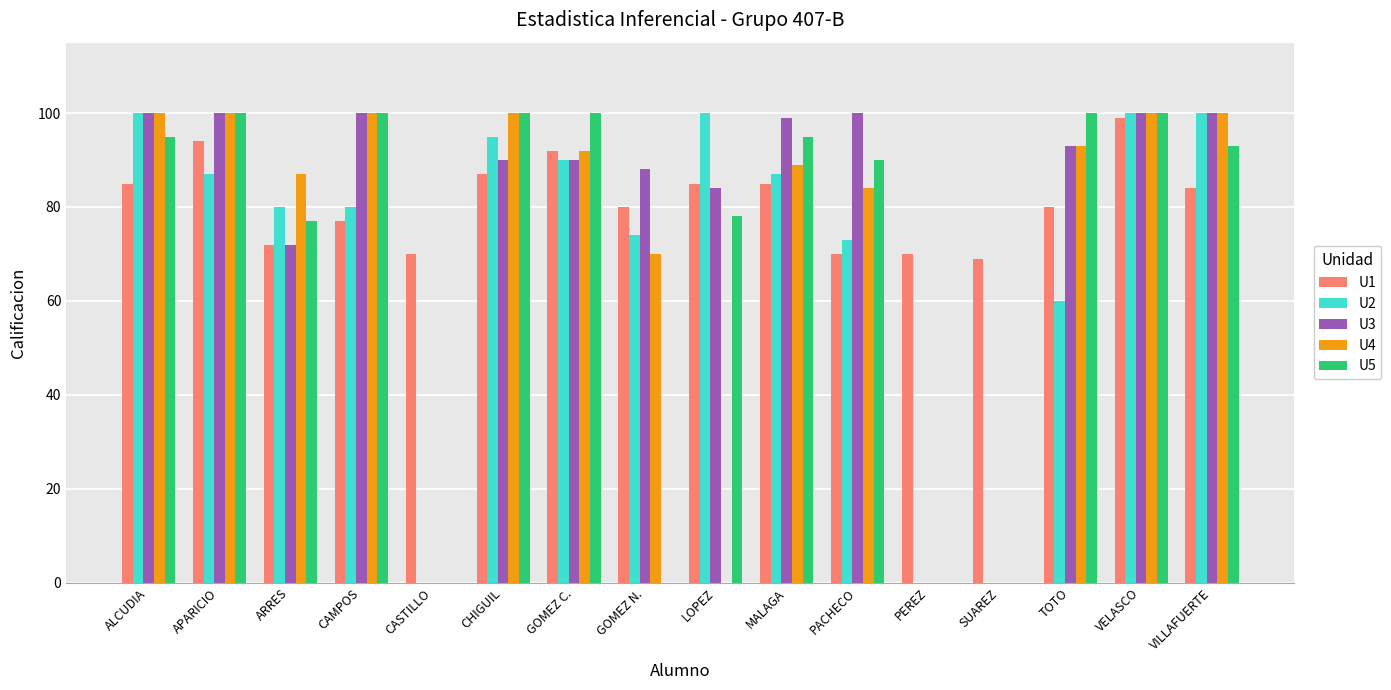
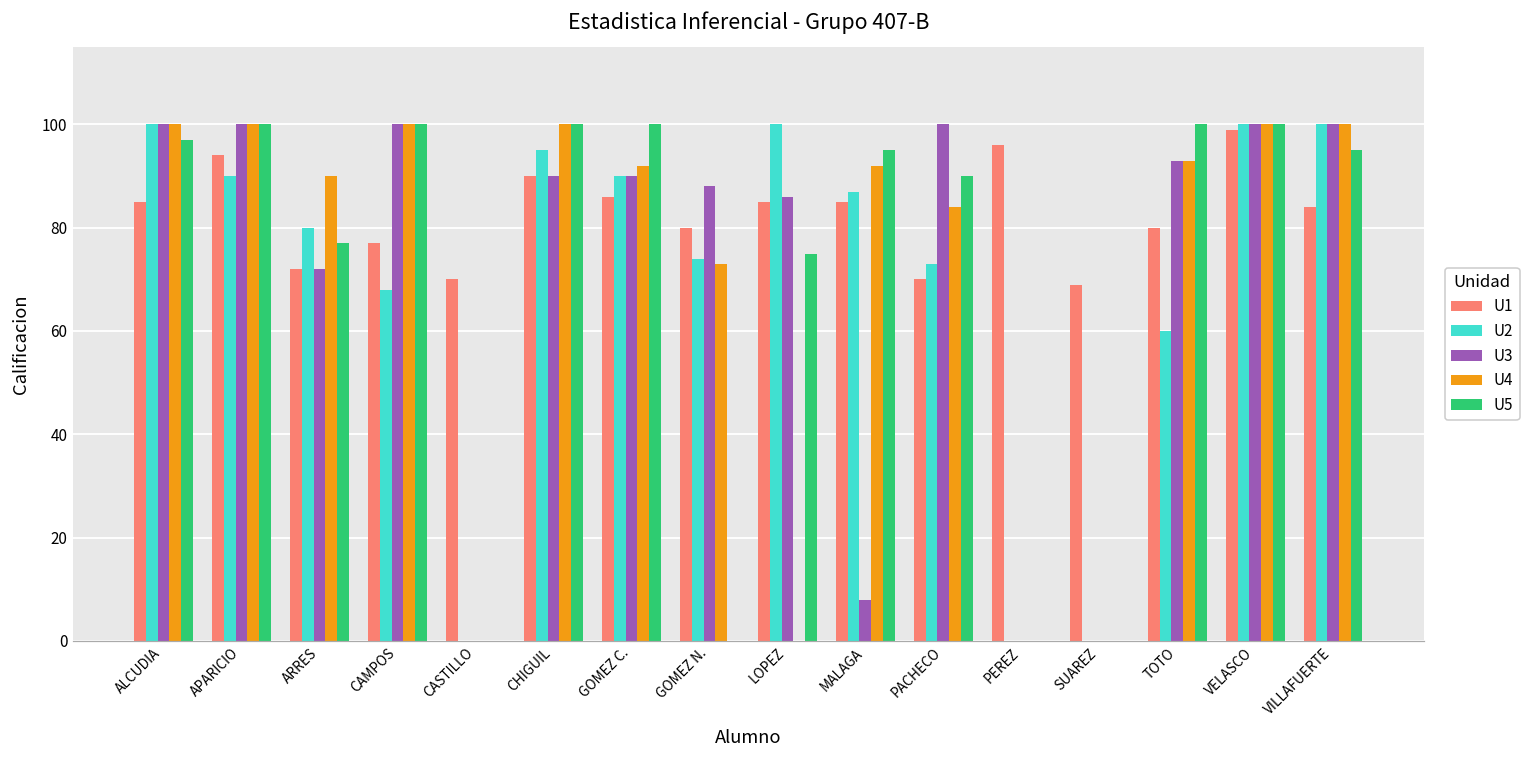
  {
    "U1": {
      "ALCUDIA": 85,
      "APARICIO": 94,
      "ARRES": 72,
      "CAMPOS": 77,
      "CASTILLO": 70,
-     "CHIGUIL": 87,
-     "GOMEZ C.": 92,
+     "CHIGUIL": 90,
+     "GOMEZ C.": 86,
      "GOMEZ N.": 80,
      "LOPEZ": 85,
      "MALAGA": 85,
      "PACHECO": 70,
-     "PEREZ": 70,
+     "PEREZ": 96,
      "SUAREZ": 69,
      "TOTO": 80,
      "VELASCO": 99,
      "VILLAFUERTE": 84
    },
    "U2": {
      "ALCUDIA": 100,
-     "APARICIO": 87,
+     "APARICIO": 90,
      "ARRES": 80,
-     "CAMPOS": 80,
+     "CAMPOS": 68,
      "CASTILLO": 0,
      "CHIGUIL": 95,
      "GOMEZ C.": 90,
      "GOMEZ N.": 74,
      "LOPEZ": 100,
      "MALAGA": 87,
      "PACHECO": 73,
      "PEREZ": 0,
      "SUAREZ": 0,
      "TOTO": 60,
      "VELASCO": 100,
      "VILLAFUERTE": 100
    },
    "U3": {
      "ALCUDIA": 100,
      "APARICIO": 100,
      "ARRES": 72,
      "CAMPOS": 100,
      "CASTILLO": 0,
      "CHIGUIL": 90,
      "GOMEZ C.": 90,
      "GOMEZ N.": 88,
-     "LOPEZ": 84,
-     "MALAGA": 99,
+     "LOPEZ": 86,
+     "MALAGA": 8,
      "PACHECO": 100,
      "PEREZ": 0,
      "SUAREZ": 0,
      "TOTO": 93,
      "VELASCO": 100,
      "VILLAFUERTE": 100
    },
    "U4": {
      "ALCUDIA": 100,
      "APARICIO": 100,
-     "ARRES": 87,
+     "ARRES": 90,
      "CAMPOS": 100,
      "CASTILLO": 0,
      "CHIGUIL": 100,
      "GOMEZ C.": 92,
-     "GOMEZ N.": 70,
+     "GOMEZ N.": 73,
      "LOPEZ": 0,
-     "MALAGA": 89,
+     "MALAGA": 92,
      "PACHECO": 84,
      "PEREZ": 0,
      "SUAREZ": 0,
      "TOTO": 93,
      "VELASCO": 100,
      "VILLAFUERTE": 100
    },
    "U5": {
-     "ALCUDIA": 95,
+     "ALCUDIA": 97,
      "APARICIO": 100,
      "ARRES": 77,
      "CAMPOS": 100,
      "CASTILLO": 0,
      "CHIGUIL": 100,
      "GOMEZ C.": 100,
      "GOMEZ N.": 0,
-     "LOPEZ": 78,
+     "LOPEZ": 75,
      "MALAGA": 95,
      "PACHECO": 90,
      "PEREZ": 0,
      "SUAREZ": 0,
      "TOTO": 100,
      "VELASCO": 100,
-     "VILLAFUERTE": 93
+     "VILLAFUERTE": 95
    }
  }
